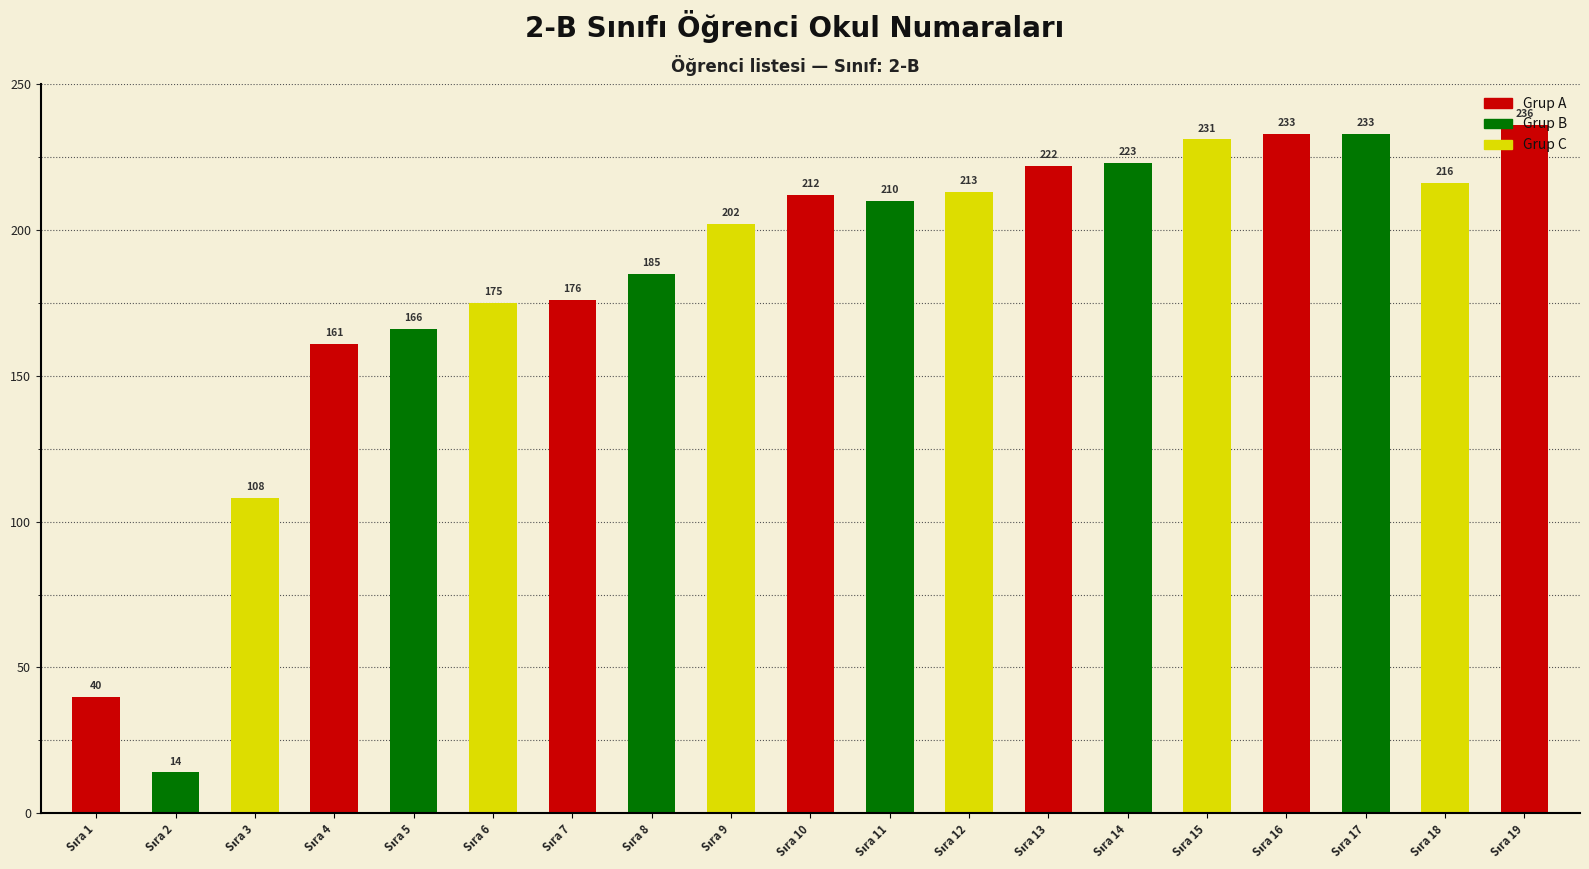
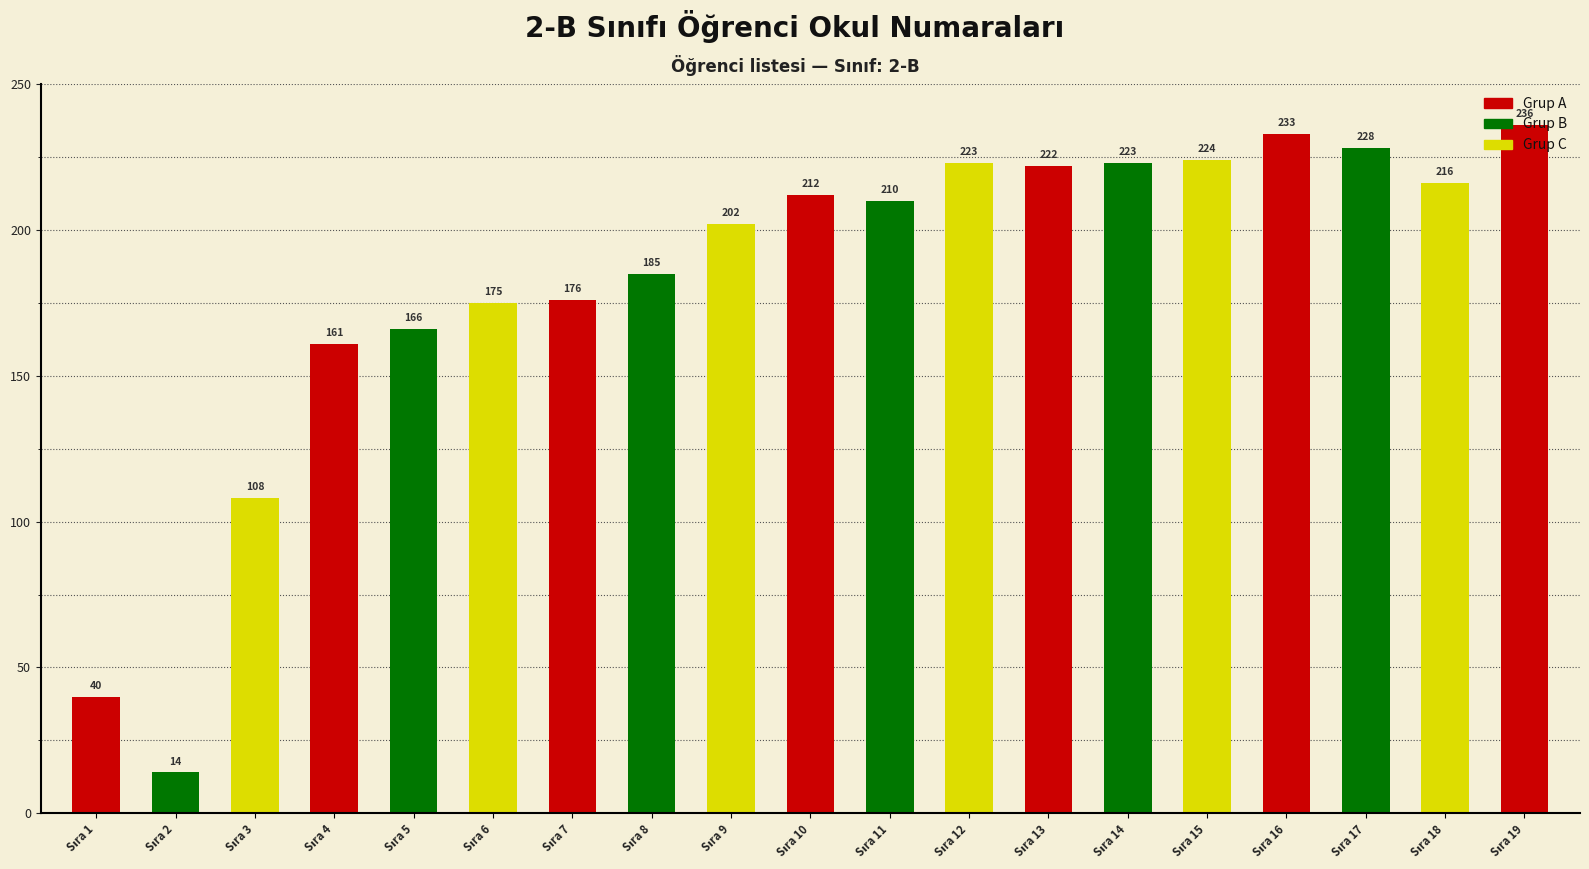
  {
    "Sıra 1": 40,
    "Sıra 2": 14,
    "Sıra 3": 108,
    "Sıra 4": 161,
    "Sıra 5": 166,
    "Sıra 6": 175,
    "Sıra 7": 176,
    "Sıra 8": 185,
    "Sıra 9": 202,
    "Sıra 10": 212,
    "Sıra 11": 210,
-   "Sıra 12": 213,
+   "Sıra 12": 223,
    "Sıra 13": 222,
    "Sıra 14": 223,
-   "Sıra 15": 231,
+   "Sıra 15": 224,
    "Sıra 16": 233,
-   "Sıra 17": 233,
+   "Sıra 17": 228,
    "Sıra 18": 216,
    "Sıra 19": 236
  }
